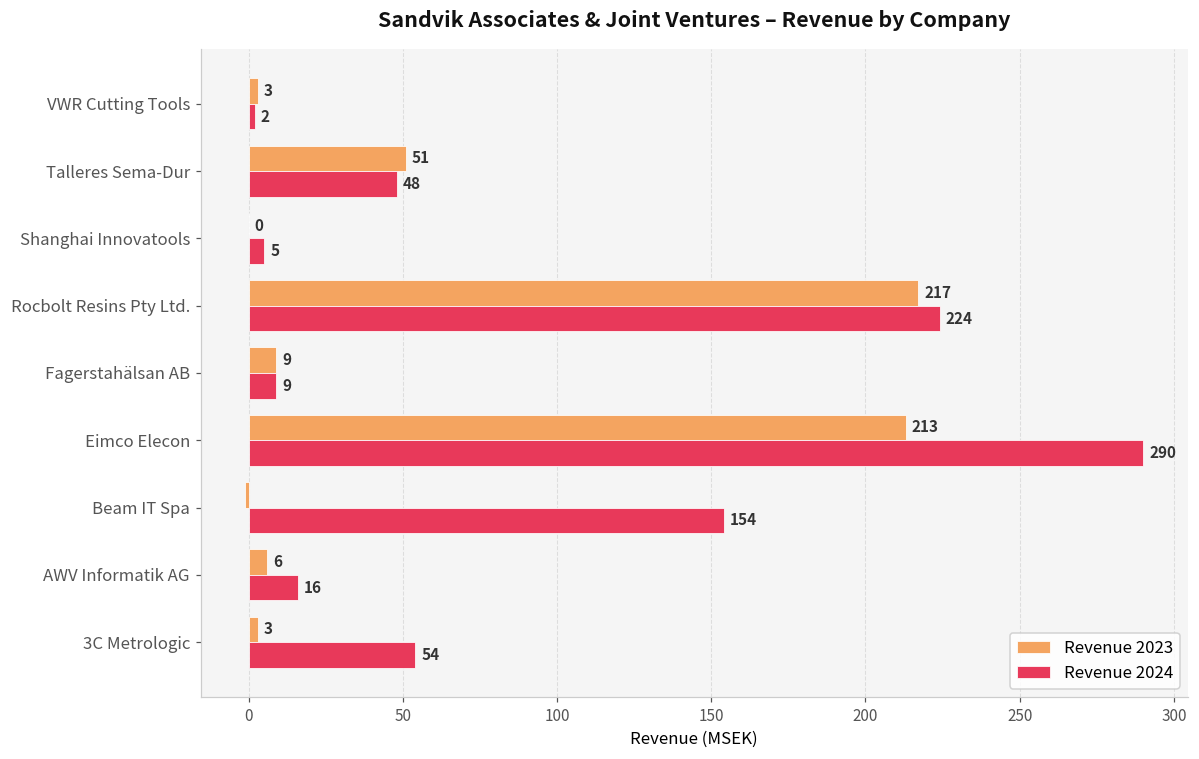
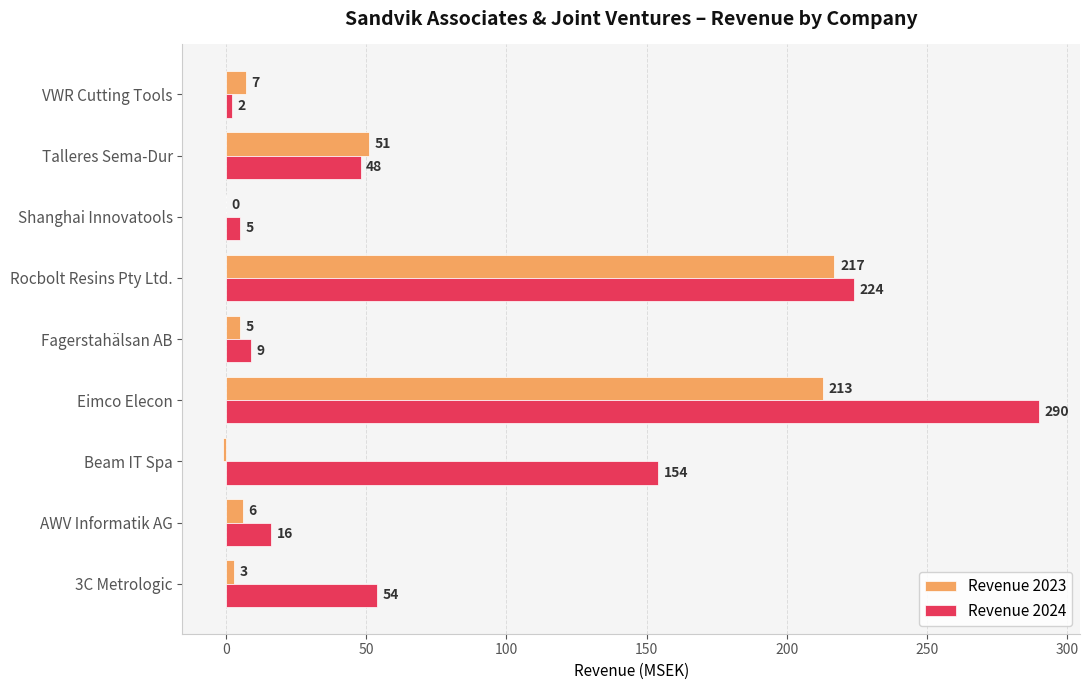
  {
    "Revenue 2023": {
-     "VWR Cutting Tools": 3,
+     "VWR Cutting Tools": 7,
      "Talleres Sema-Dur": 51,
      "Shanghai Innovatools": 0,
      "Rocbolt Resins Pty Ltd.": 217,
-     "Fagerstahälsan AB": 9,
+     "Fagerstahälsan AB": 5,
      "Eimco Elecon": 213,
      "AWV Informatik AG": 6,
      "3C Metrologic": 3
    },
    "Revenue 2024": {
      "VWR Cutting Tools": 2,
      "Talleres Sema-Dur": 48,
      "Shanghai Innovatools": 5,
      "Rocbolt Resins Pty Ltd.": 224,
      "Fagerstahälsan AB": 9,
      "Eimco Elecon": 290,
      "Beam IT Spa": 154,
      "AWV Informatik AG": 16,
      "3C Metrologic": 54
    }
  }
